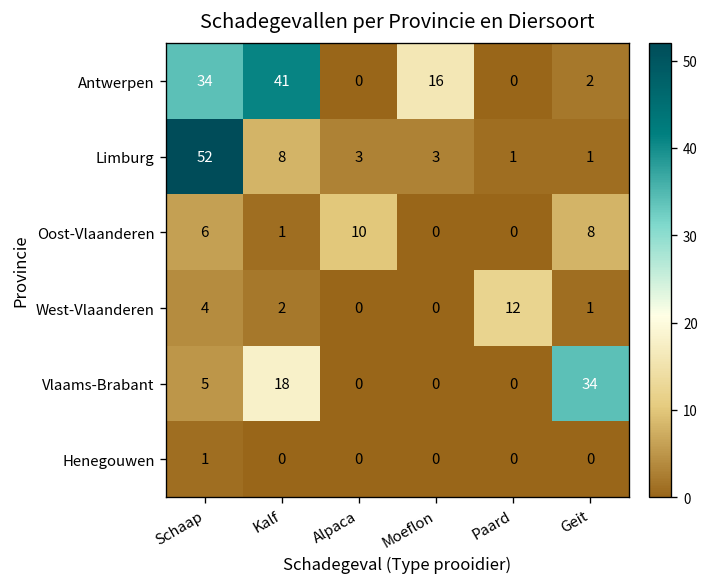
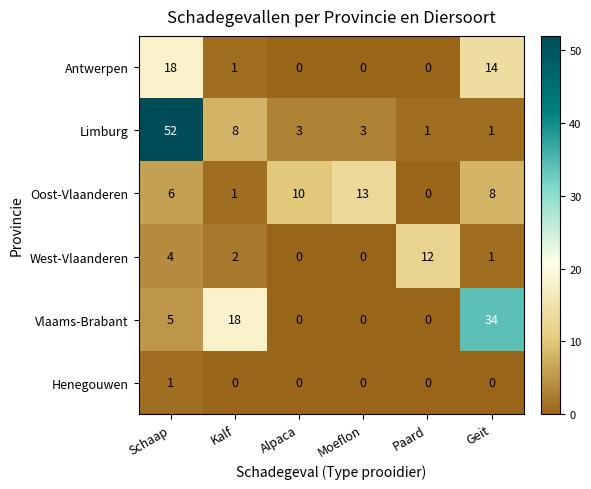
  {
    "Antwerpen": {
-     "Schaap": 34,
-     "Kalf": 41,
+     "Schaap": 18,
+     "Kalf": 1,
      "Alpaca": 0,
-     "Moeflon": 16,
+     "Moeflon": 0,
      "Paard": 0,
-     "Geit": 2
+     "Geit": 14
    },
    "Limburg": {
      "Schaap": 52,
      "Kalf": 8,
      "Alpaca": 3,
      "Moeflon": 3,
      "Paard": 1,
      "Geit": 1
    },
    "Oost-Vlaanderen": {
      "Schaap": 6,
      "Kalf": 1,
      "Alpaca": 10,
-     "Moeflon": 0,
+     "Moeflon": 13,
      "Paard": 0,
      "Geit": 8
    },
    "West-Vlaanderen": {
      "Schaap": 4,
      "Kalf": 2,
      "Alpaca": 0,
      "Moeflon": 0,
      "Paard": 12,
      "Geit": 1
    },
    "Vlaams-Brabant": {
      "Schaap": 5,
      "Kalf": 18,
      "Alpaca": 0,
      "Moeflon": 0,
      "Paard": 0,
      "Geit": 34
    },
    "Henegouwen": {
      "Schaap": 1,
      "Kalf": 0,
      "Alpaca": 0,
      "Moeflon": 0,
      "Paard": 0,
      "Geit": 0
    }
  }
